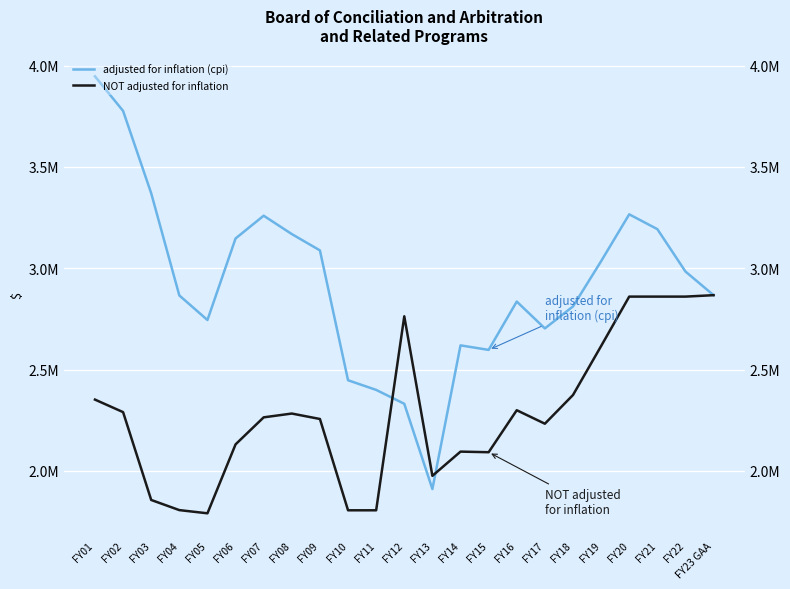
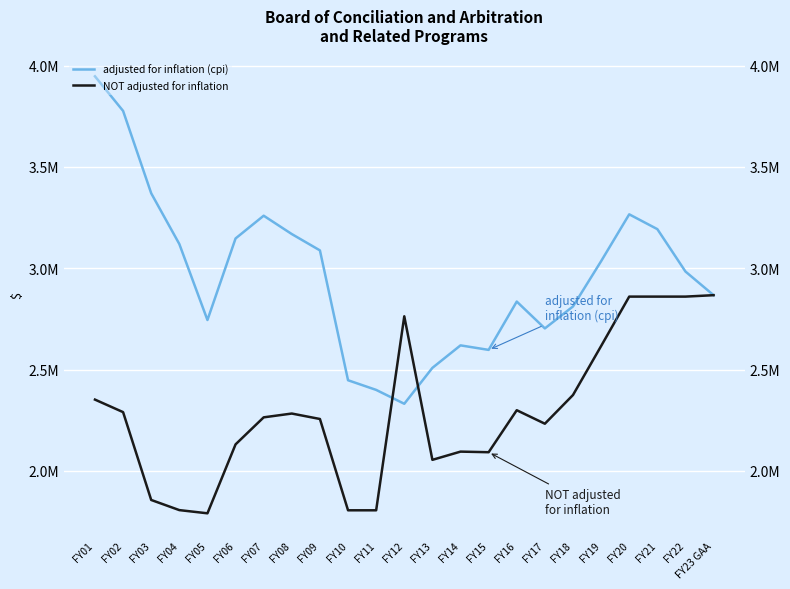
  {
    "adjusted for inflation (cpi)": {
      "FY02": 3780000,
      "FY03": 3370000,
-     "FY04": 2870000,
+     "FY04": 3120000,
      "FY05": 2740000,
      "FY06": 3150000,
      "FY07": 3260000,
      "FY08": 3170000,
      "FY09": 3090000,
      "FY10": 2450000,
      "FY11": 2400000,
      "FY12": 2330000,
-     "FY13": 1910000,
+     "FY13": 2510000,
      "FY14": 2620000,
      "FY15": 2600000,
      "FY16": 2840000,
      "FY17": 2700000,
      "FY18": 2810000,
      "FY19": 3030000,
      "FY20": 3270000,
      "FY21": 3190000,
      "FY22": 2980000
    },
    "NOT adjusted for inflation": {
      "FY01": 2350000,
      "FY02": 2290000,
      "FY03": 1860000,
      "FY04": 1810000,
      "FY05": 1790000,
      "FY06": 2130000,
      "FY07": 2260000,
      "FY08": 2280000,
      "FY09": 2260000,
      "FY10": 1810000,
      "FY11": 1810000,
      "FY12": 2760000,
-     "FY13": 1980000,
+     "FY13": 2050000,
      "FY14": 2100000,
      "FY15": 2090000,
      "FY16": 2300000,
      "FY17": 2230000,
      "FY18": 2370000,
      "FY19": 2620000,
      "FY20": 2860000,
      "FY21": 2860000,
      "FY22": 2860000
    }
  }
